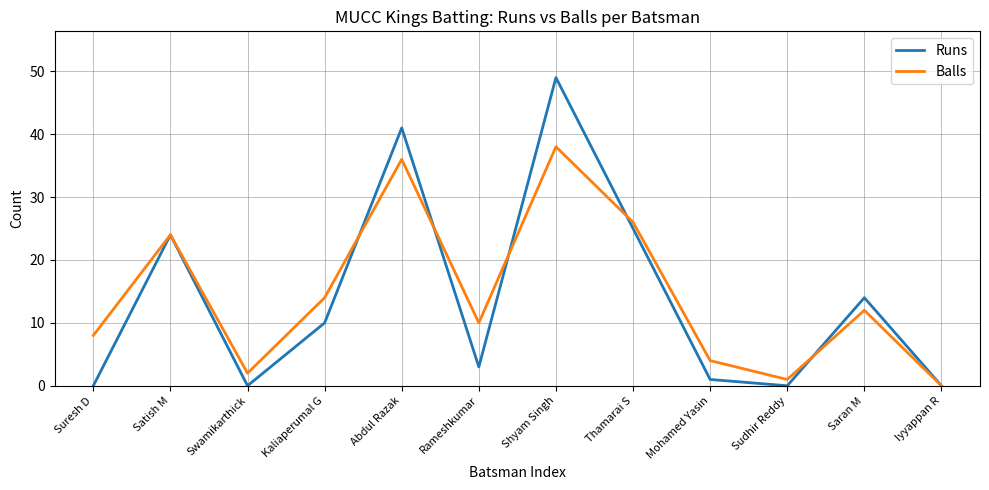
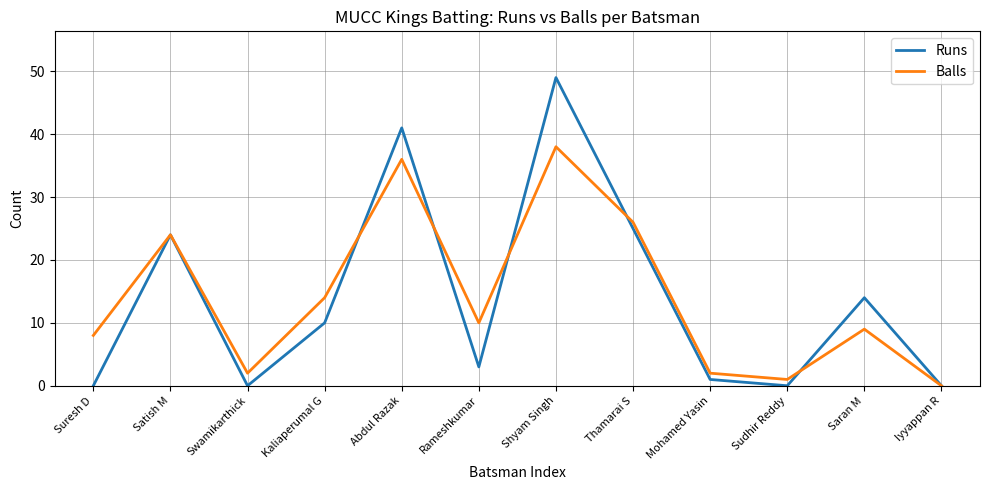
  {
    "Runs": {
      "Suresh D": 0,
      "Swamikarthick": 0,
      "Kaliaperumal G": 10,
      "Abdul Razak": 41,
      "Rameshkumar": 3,
      "Shyam Singh": 49,
      "Thamarai S": 25,
      "Mohamed Yasin": 1,
      "Sudhir Reddy": 0,
      "Saran M": 14
    },
    "Balls": {
      "Suresh D": 8,
      "Swamikarthick": 2,
      "Kaliaperumal G": 14,
      "Abdul Razak": 36,
      "Rameshkumar": 10,
      "Shyam Singh": 38,
      "Thamarai S": 26,
-     "Mohamed Yasin": 4,
+     "Mohamed Yasin": 2,
      "Sudhir Reddy": 1,
-     "Saran M": 12
+     "Saran M": 9
    }
  }
